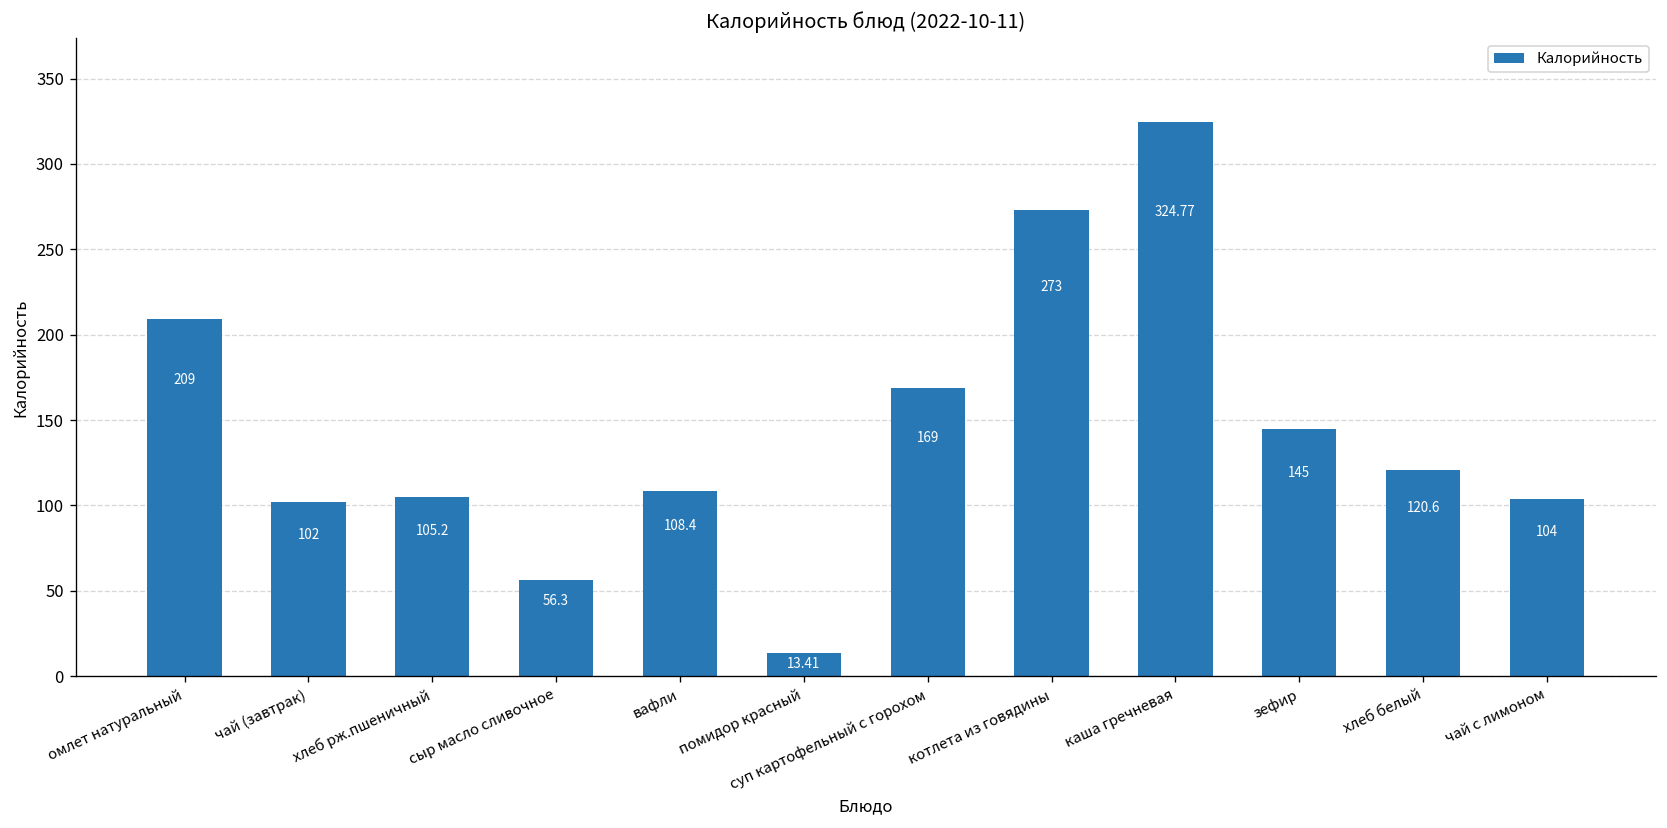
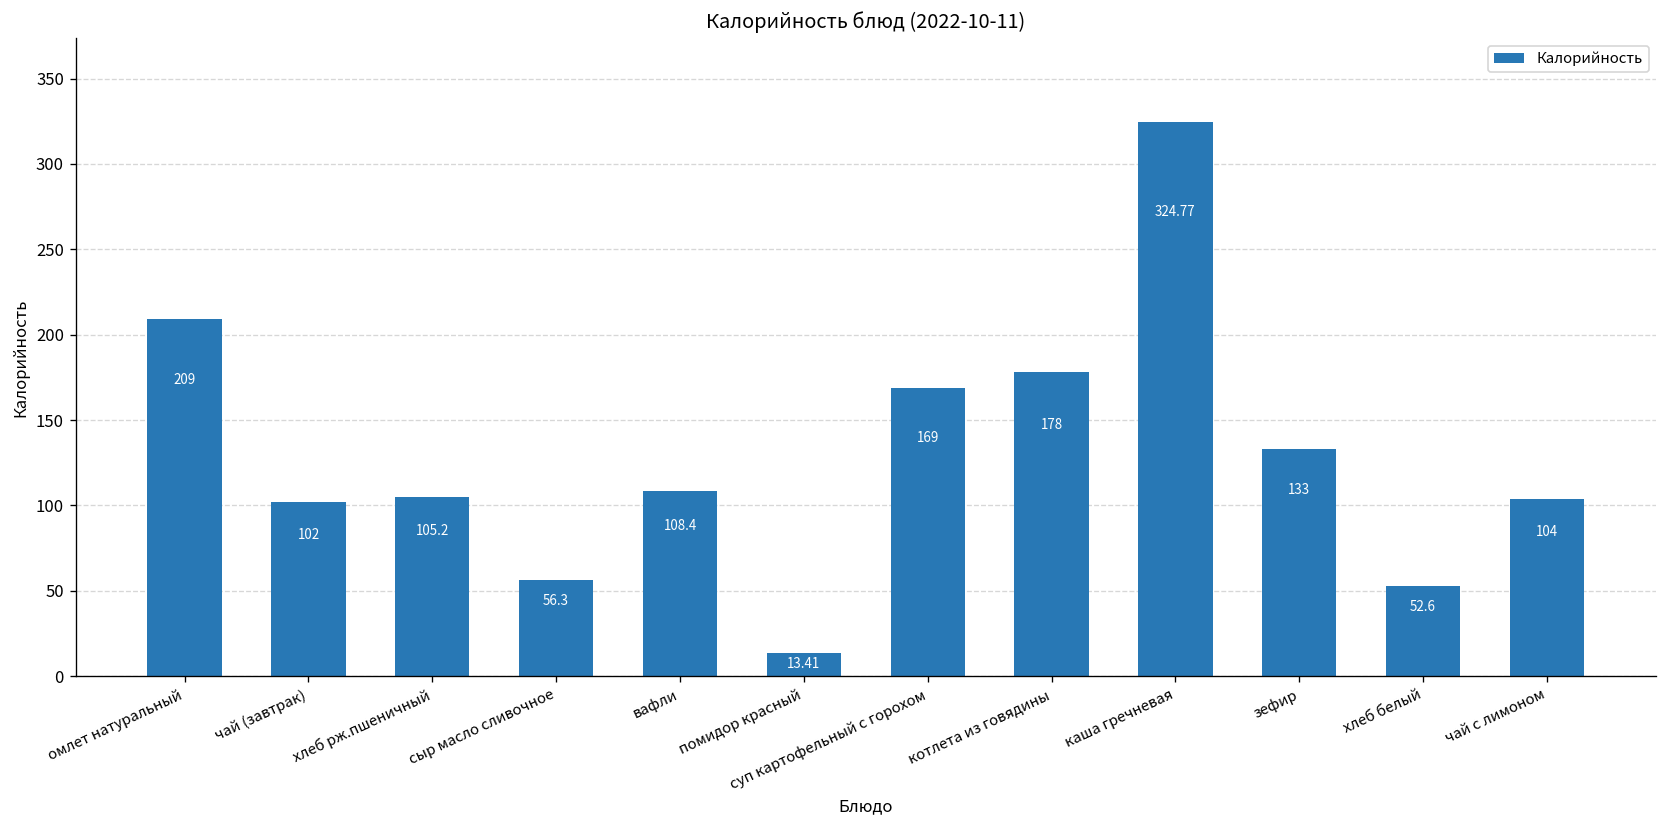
  {
    "омлет натуральный": 209,
    "чай (завтрак)": 102,
    "хлеб рж.пшеничный": 105.2,
    "сыр масло сливочное": 56.3,
    "вафли": 108.4,
    "помидор красный": 13.41,
    "суп картофельный с горохом": 169,
-   "котлета из говядины": 273,
+   "котлета из говядины": 178,
    "каша гречневая": 324.77,
-   "зефир": 145,
-   "хлеб белый": 120.6,
+   "зефир": 133,
+   "хлеб белый": 52.6,
    "чай с лимоном": 104
  }
